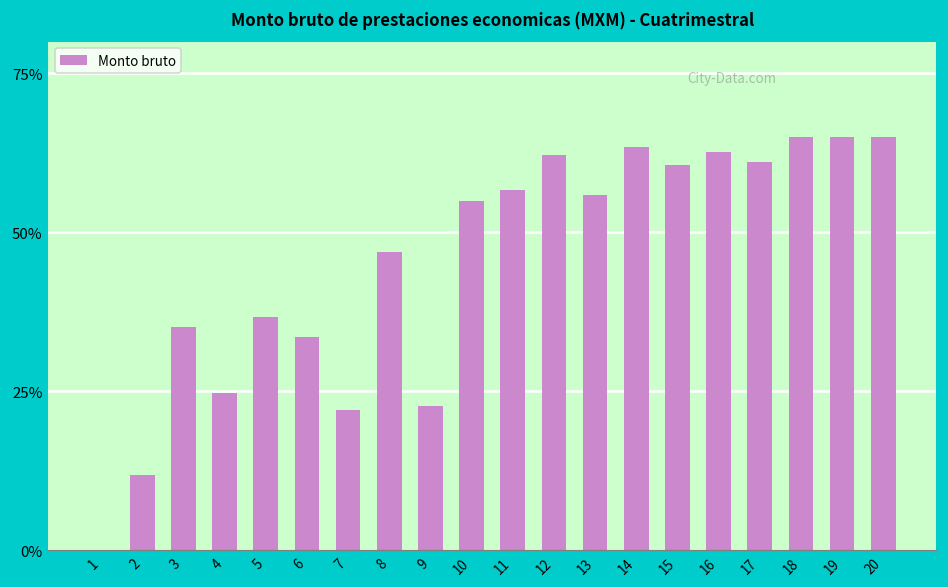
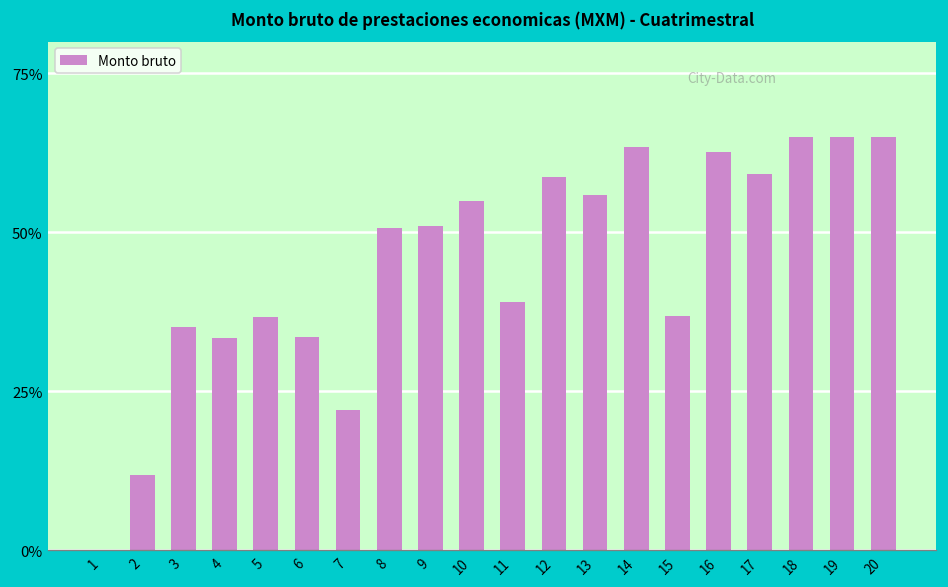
  {
    "1": "0%",
    "2": "12%",
    "3": "35%",
-   "4": "25%",
+   "4": "33%",
    "5": "37%",
    "6": "34%",
    "7": "22%",
-   "8": "47%",
-   "9": "23%",
+   "8": "51%",
+   "9": "51%",
    "10": "55%",
-   "11": "57%",
-   "12": "62%",
+   "11": "39%",
+   "12": "59%",
    "13": "56%",
    "14": "63%",
-   "15": "61%",
+   "15": "37%",
    "16": "63%",
-   "17": "61%",
+   "17": "59%",
    "18": "65%",
    "19": "65%",
    "20": "65%"
  }
